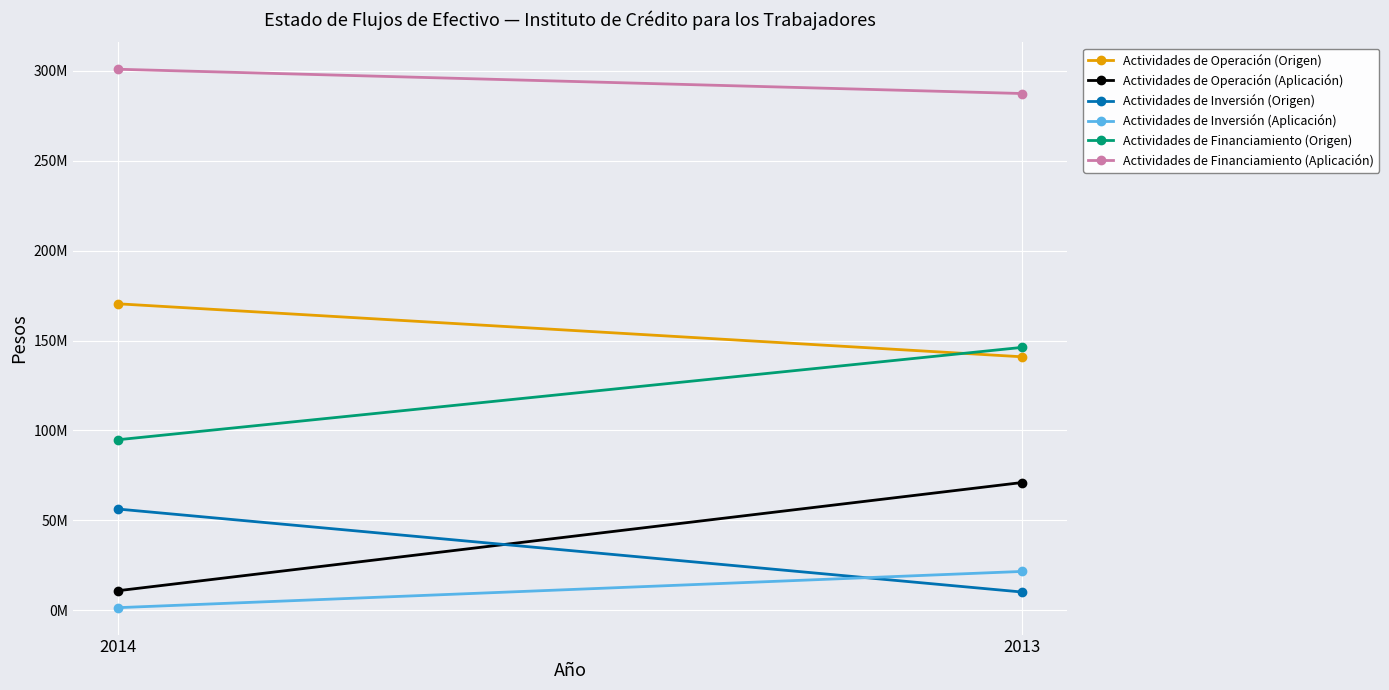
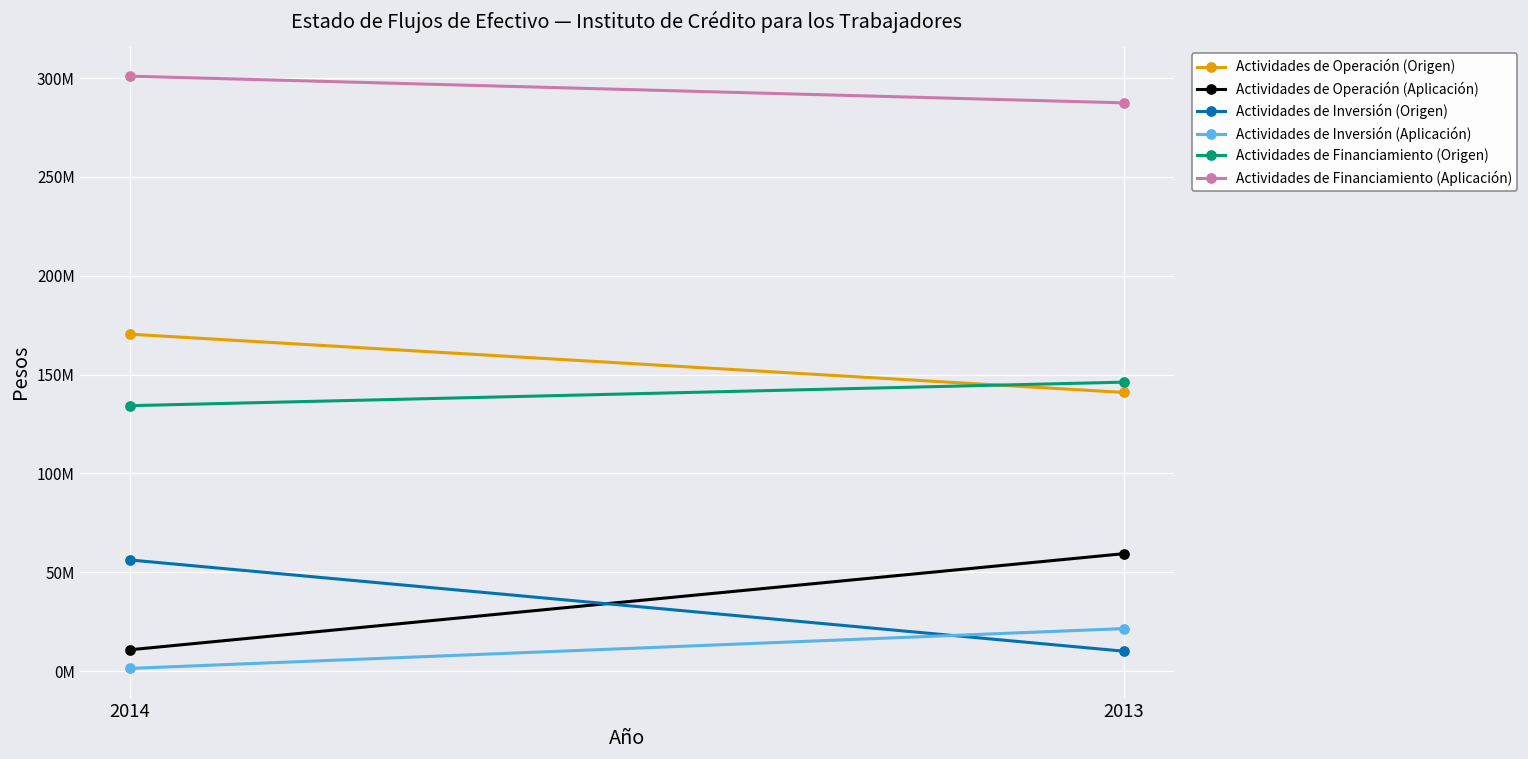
  {
    "Actividades de Operación (Origen)": {
      "2014": 170000000,
      "2013": 141000000
    },
    "Actividades de Operación (Aplicación)": {
      "2014": 11000000,
-     "2013": 71000000
+     "2013": 59000000
    },
    "Actividades de Inversión (Origen)": {
      "2014": 56000000,
      "2013": 10000000
    },
    "Actividades de Inversión (Aplicación)": {
      "2014": 1000000,
      "2013": 21000000
    },
    "Actividades de Financiamiento (Origen)": {
-     "2014": 95000000,
+     "2014": 134000000,
      "2013": 146000000
    },
    "Actividades de Financiamiento (Aplicación)": {
      "2014": 301000000,
      "2013": 287000000
    }
  }
